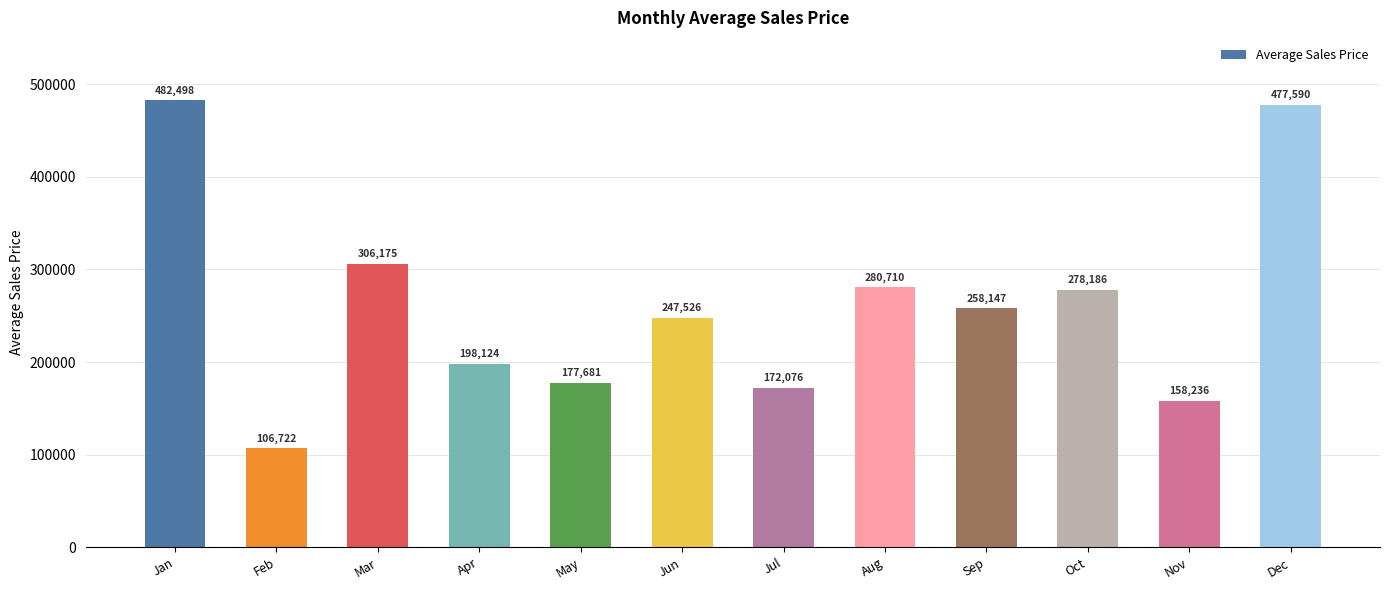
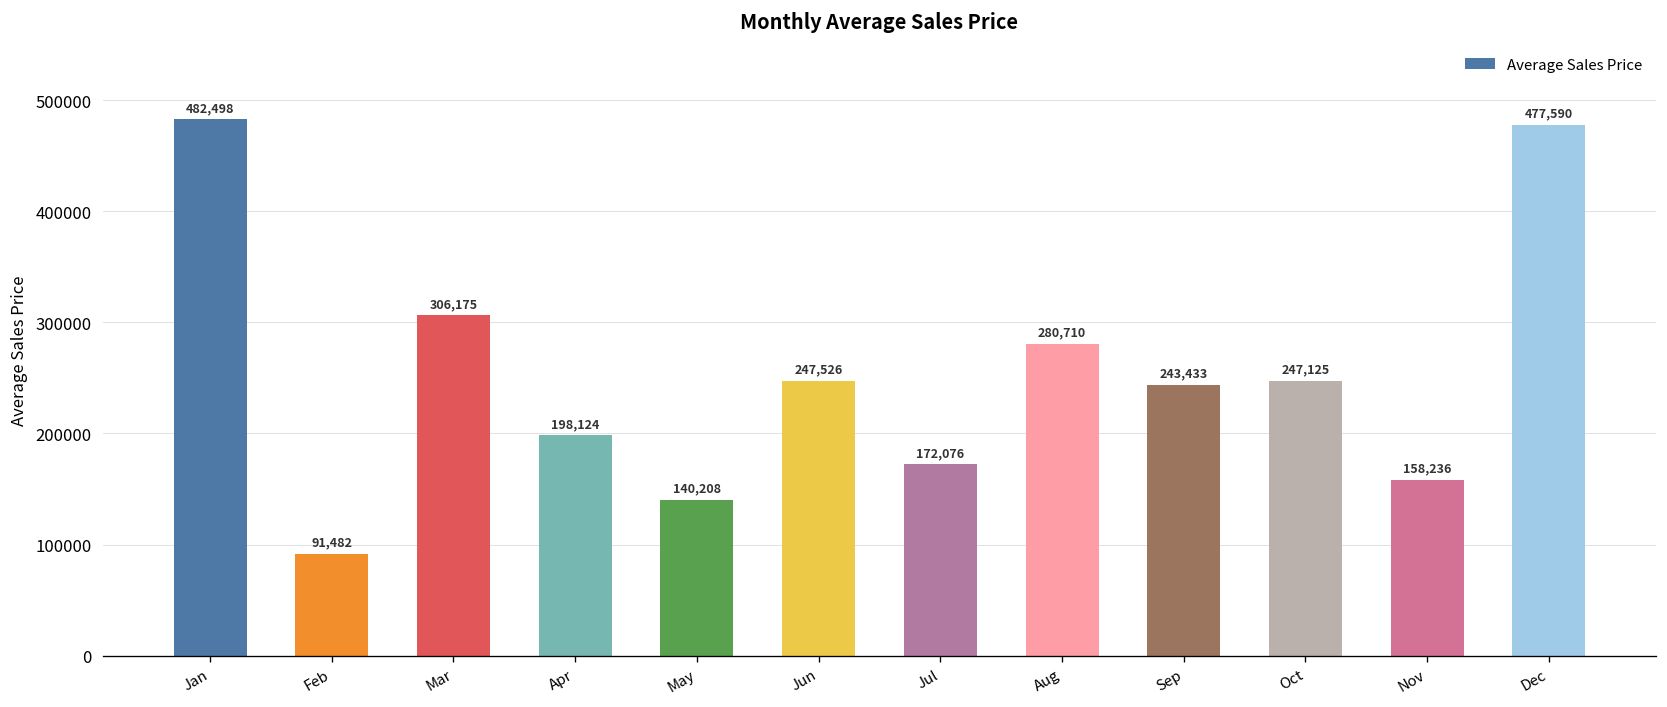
  {
    "Jan": "482,498",
-   "Feb": "106,722",
+   "Feb": "91,482",
    "Mar": "306,175",
    "Apr": "198,124",
-   "May": "177,681",
+   "May": "140,208",
    "Jun": "247,526",
    "Jul": "172,076",
    "Aug": "280,710",
-   "Sep": "258,147",
-   "Oct": "278,186",
+   "Sep": "243,433",
+   "Oct": "247,125",
    "Nov": "158,236",
    "Dec": "477,590"
  }
